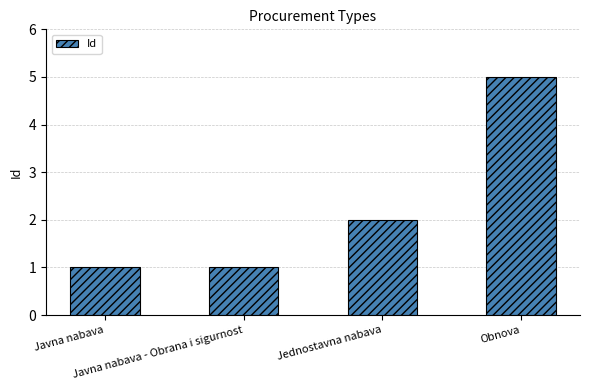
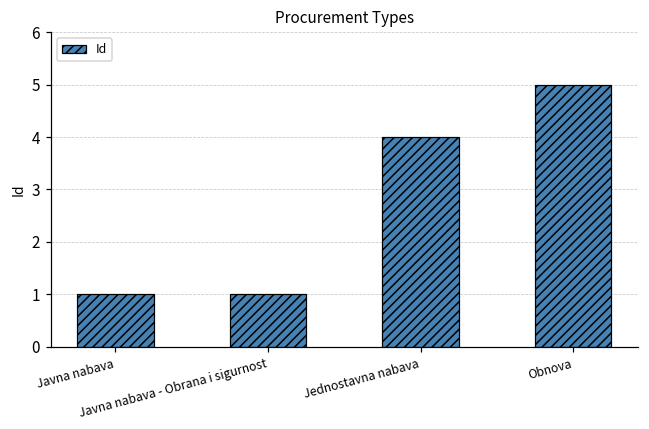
  {
    "Javna nabava": 1,
    "Javna nabava - Obrana i sigurnost": 1,
-   "Jednostavna nabava": 2,
+   "Jednostavna nabava": 4,
    "Obnova": 5
  }
